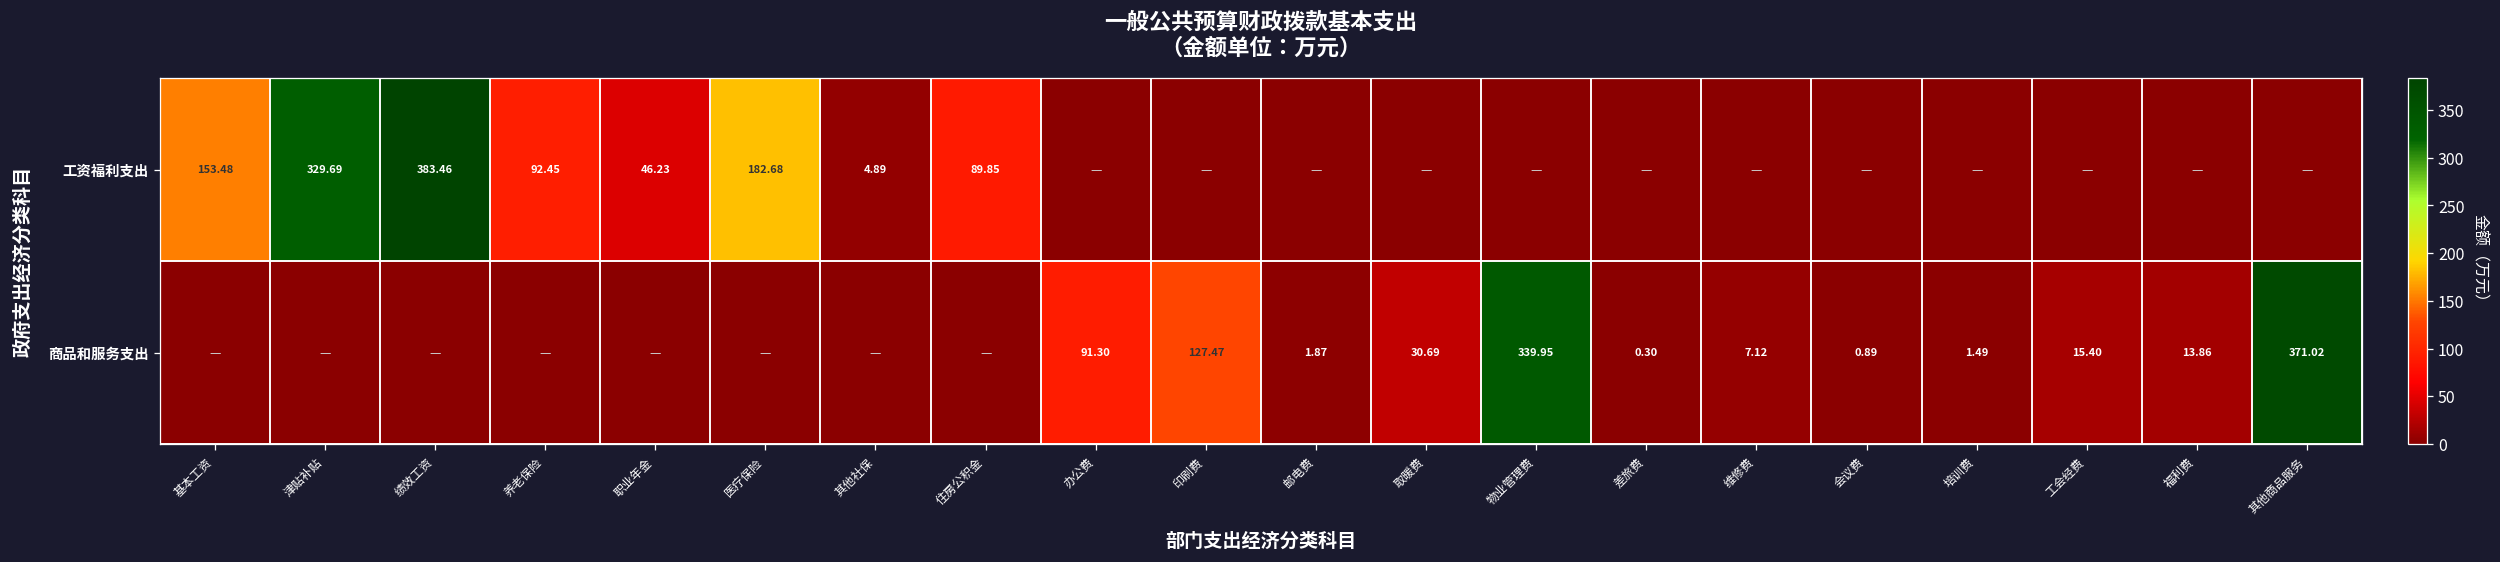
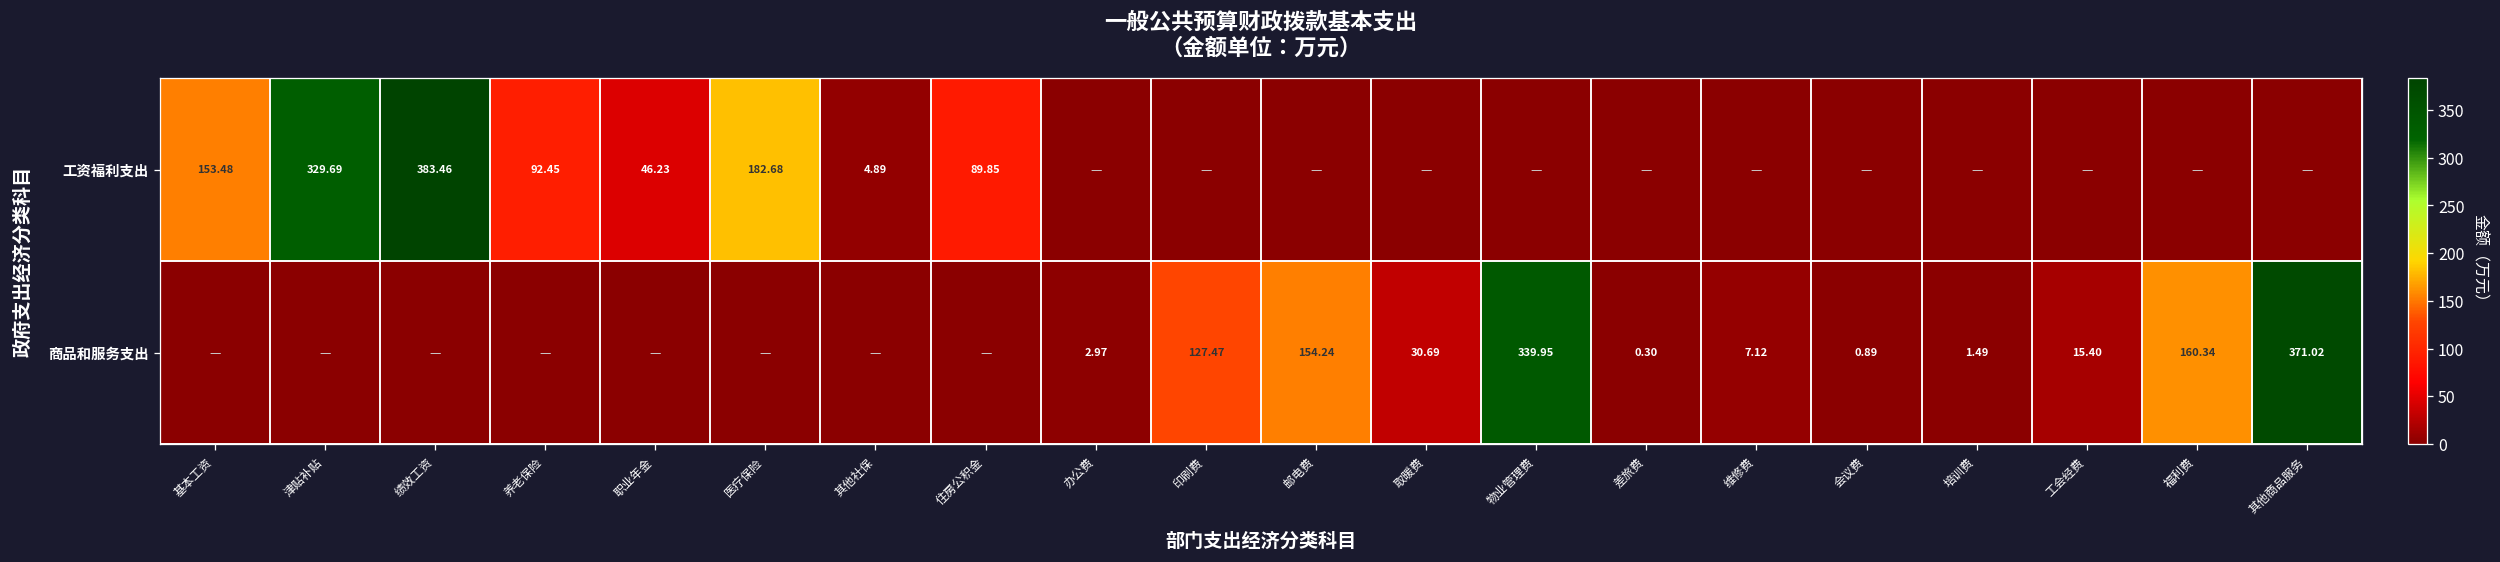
  {
    "工资福利支出": {
      "基本工资": 153.48,
      "津贴补贴": 329.69,
      "绩效工资": 383.46,
      "养老保险": 92.45,
      "职业年金": 46.23,
      "医疗保险": 182.68,
      "其他社保": 4.89,
      "住房公积金": 89.85
    },
    "商品和服务支出": {
-     "办公费": 91.30,
+     "办公费": 2.97,
      "印刷费": 127.47,
-     "邮电费": 1.87,
+     "邮电费": 154.24,
      "取暖费": 30.69,
      "物业管理费": 339.95,
      "差旅费": 0.30,
      "维修费": 7.12,
      "会议费": 0.89,
      "培训费": 1.49,
      "工会经费": 15.40,
-     "福利费": 13.86,
+     "福利费": 160.34,
      "其他商品服务": 371.02
    }
  }
